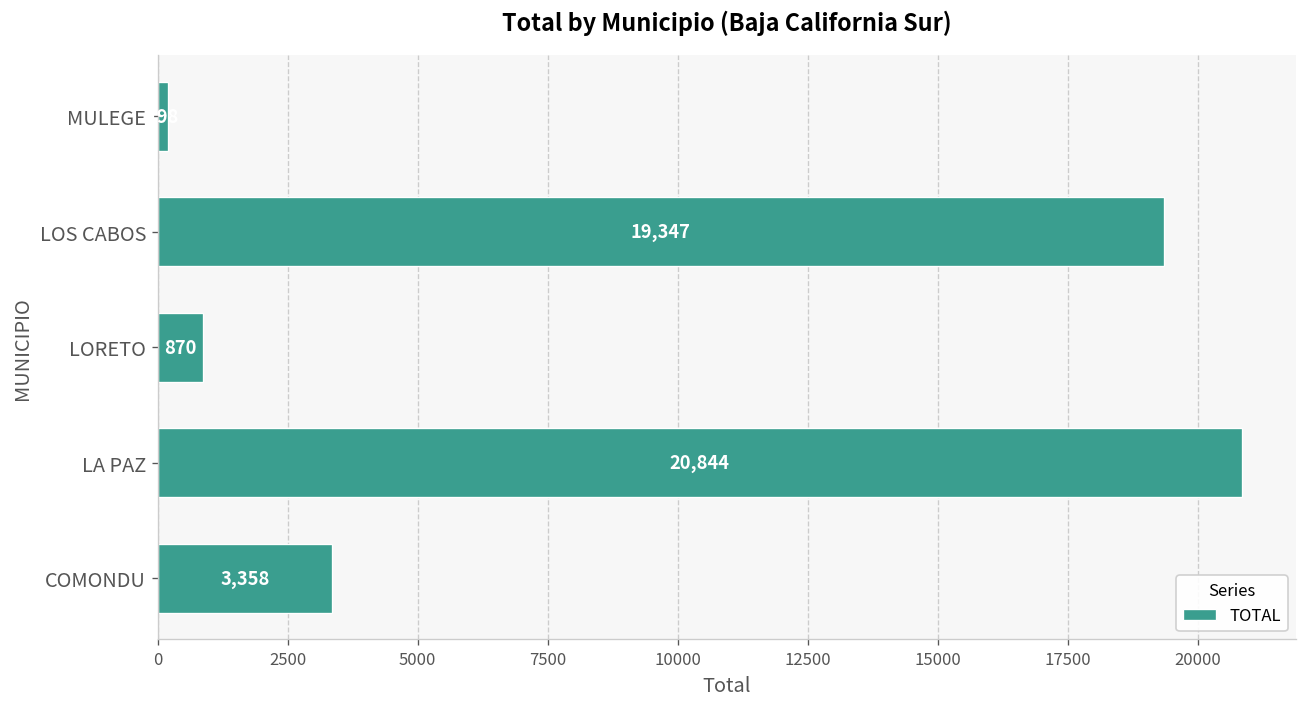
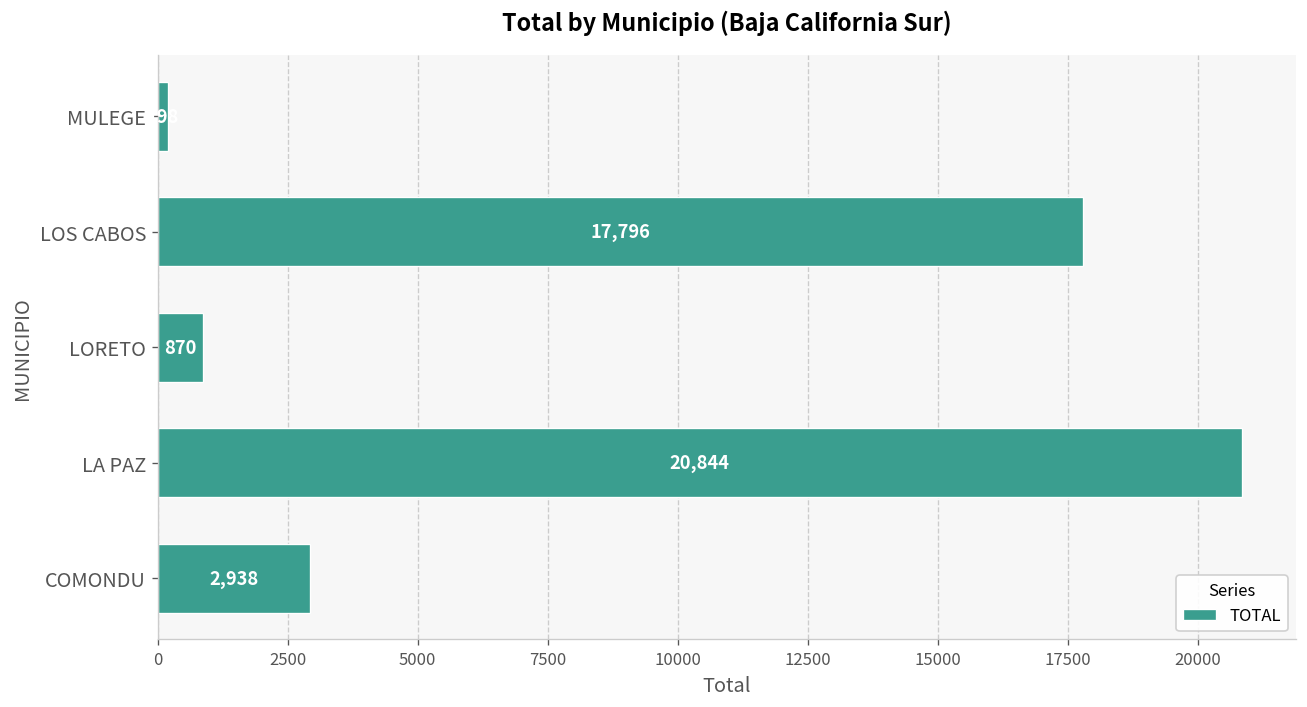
  {
-   "LOS CABOS": "19,347",
+   "LOS CABOS": "17,796",
    "LORETO": "870",
    "LA PAZ": "20,844",
-   "COMONDU": "3,358"
+   "COMONDU": "2,938"
  }
